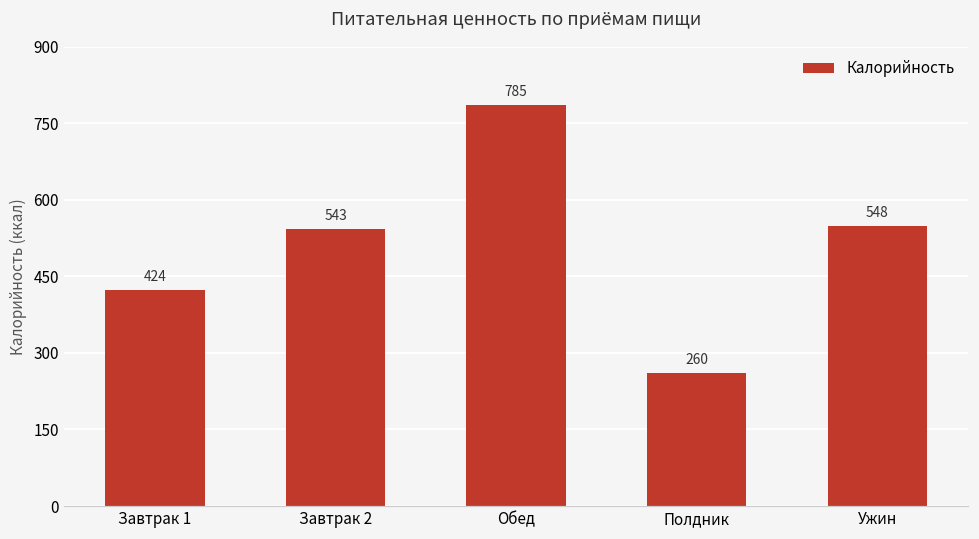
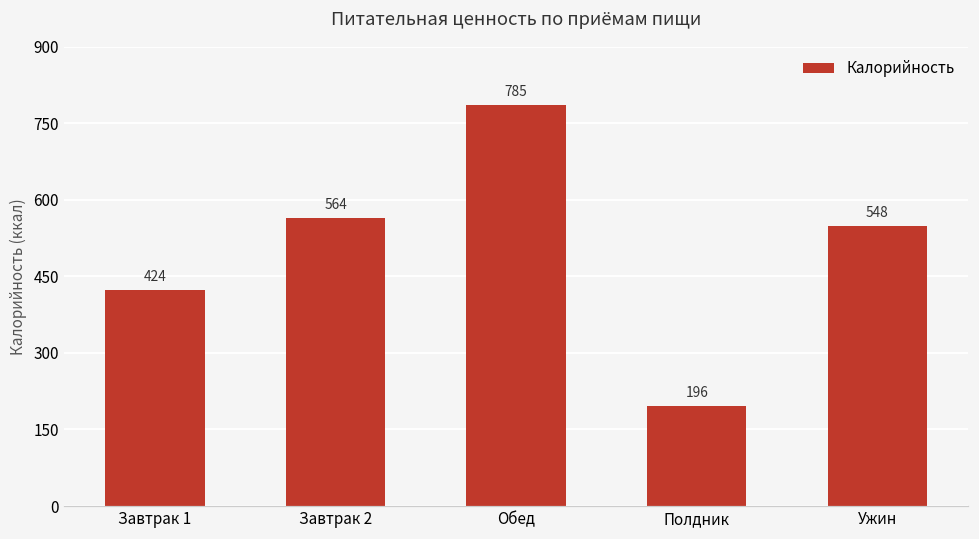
  {
    "Завтрак 1": 424,
-   "Завтрак 2": 543,
+   "Завтрак 2": 564,
    "Обед": 785,
-   "Полдник": 260,
+   "Полдник": 196,
    "Ужин": 548
  }
